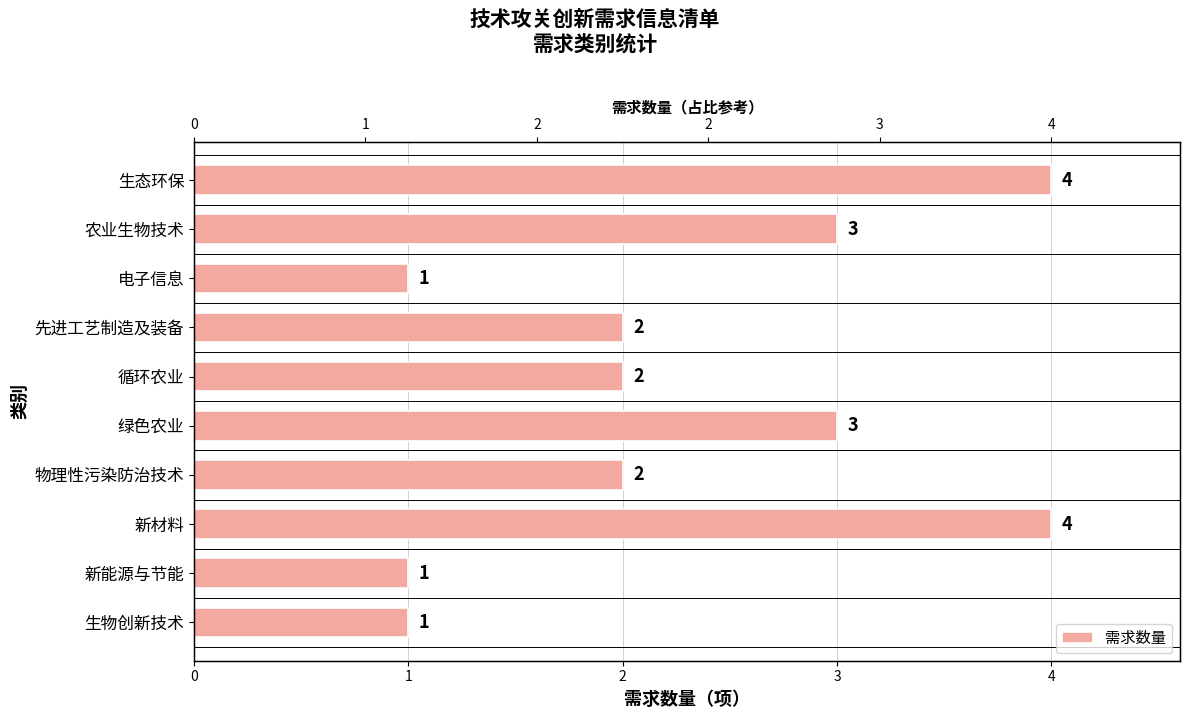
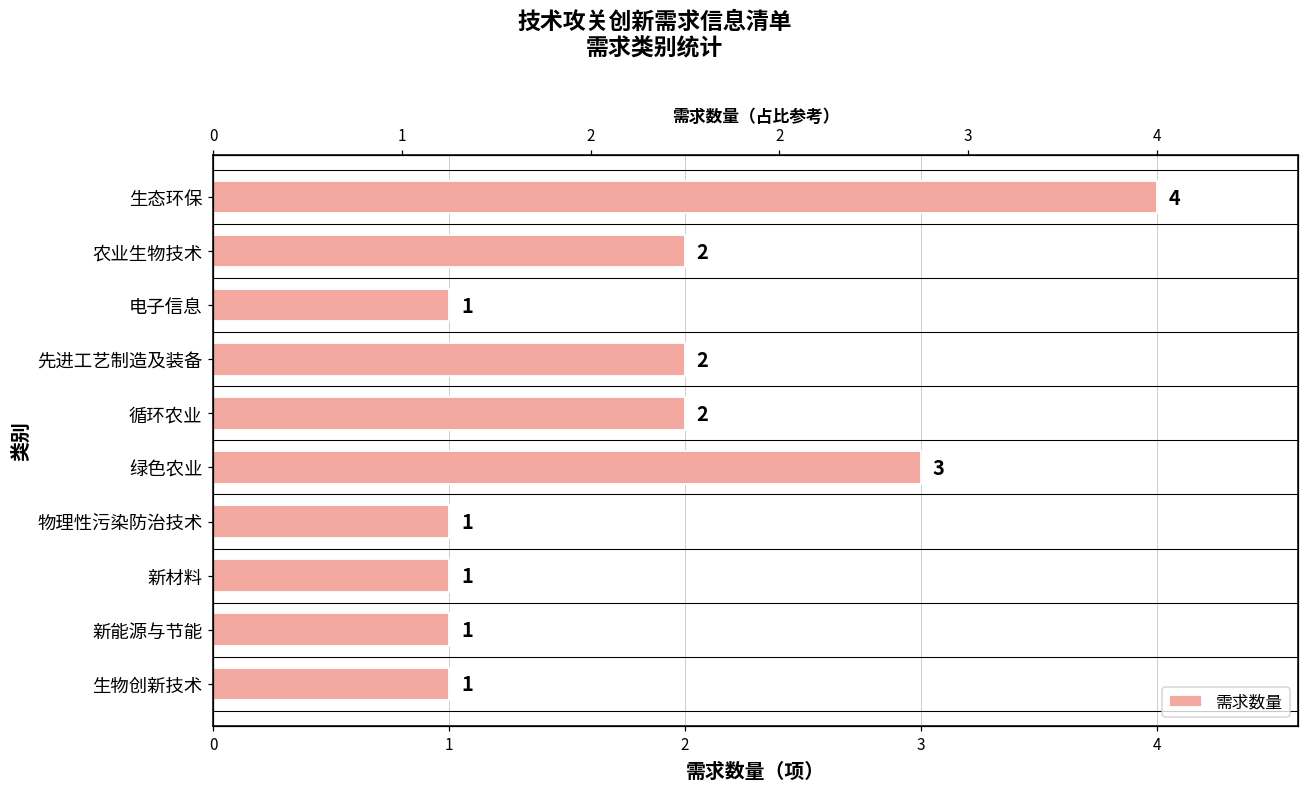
  {
    "生态环保": 4,
-   "农业生物技术": 3,
+   "农业生物技术": 2,
    "电子信息": 1,
    "先进工艺制造及装备": 2,
    "循环农业": 2,
    "绿色农业": 3,
-   "物理性污染防治技术": 2,
-   "新材料": 4,
+   "物理性污染防治技术": 1,
+   "新材料": 1,
    "新能源与节能": 1,
    "生物创新技术": 1
  }
